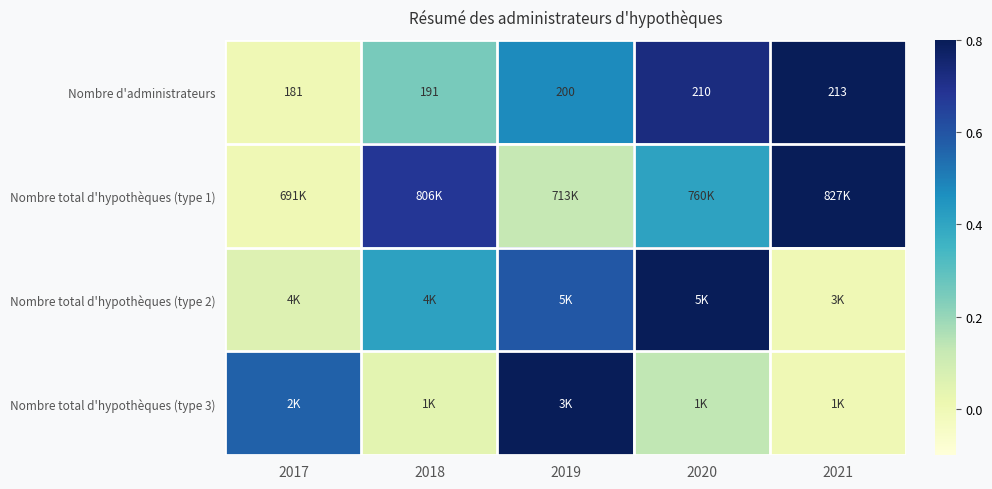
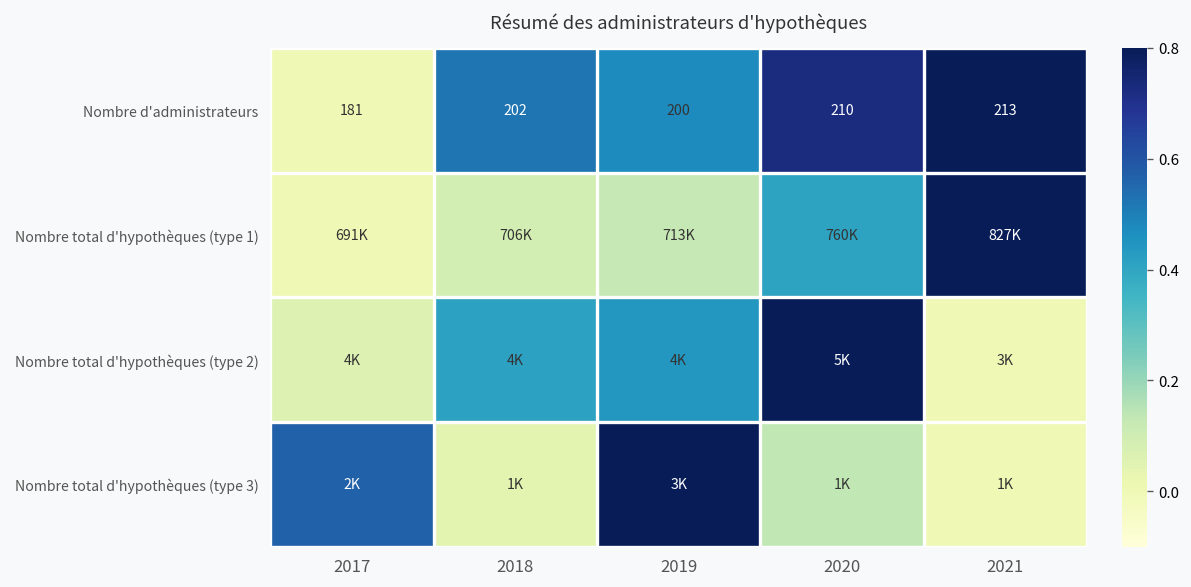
  {
    "Nombre d'administrateurs": {
      "2017": "181",
-     "2018": "191",
+     "2018": "202",
      "2019": "200",
      "2020": "210",
      "2021": "213"
    },
    "Nombre total d'hypothèques (type 1)": {
      "2017": "691K",
-     "2018": "806K",
+     "2018": "706K",
      "2019": "713K",
      "2020": "760K",
      "2021": "827K"
    },
    "Nombre total d'hypothèques (type 2)": {
      "2017": "4K",
      "2018": "4K",
-     "2019": "5K",
+     "2019": "4K",
      "2020": "5K",
      "2021": "3K"
    },
    "Nombre total d'hypothèques (type 3)": {
      "2017": "2K",
      "2018": "1K",
      "2019": "3K",
      "2020": "1K",
      "2021": "1K"
    }
  }
